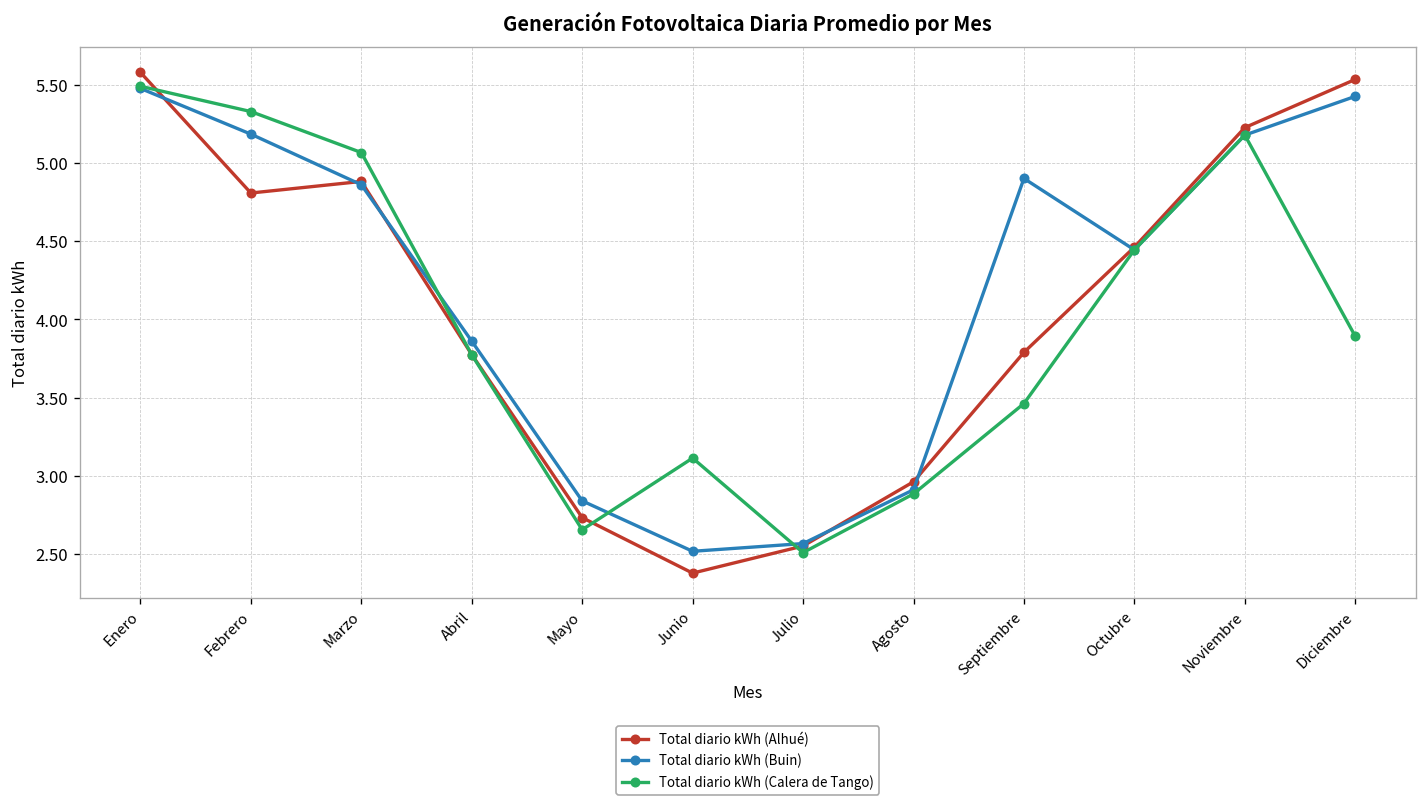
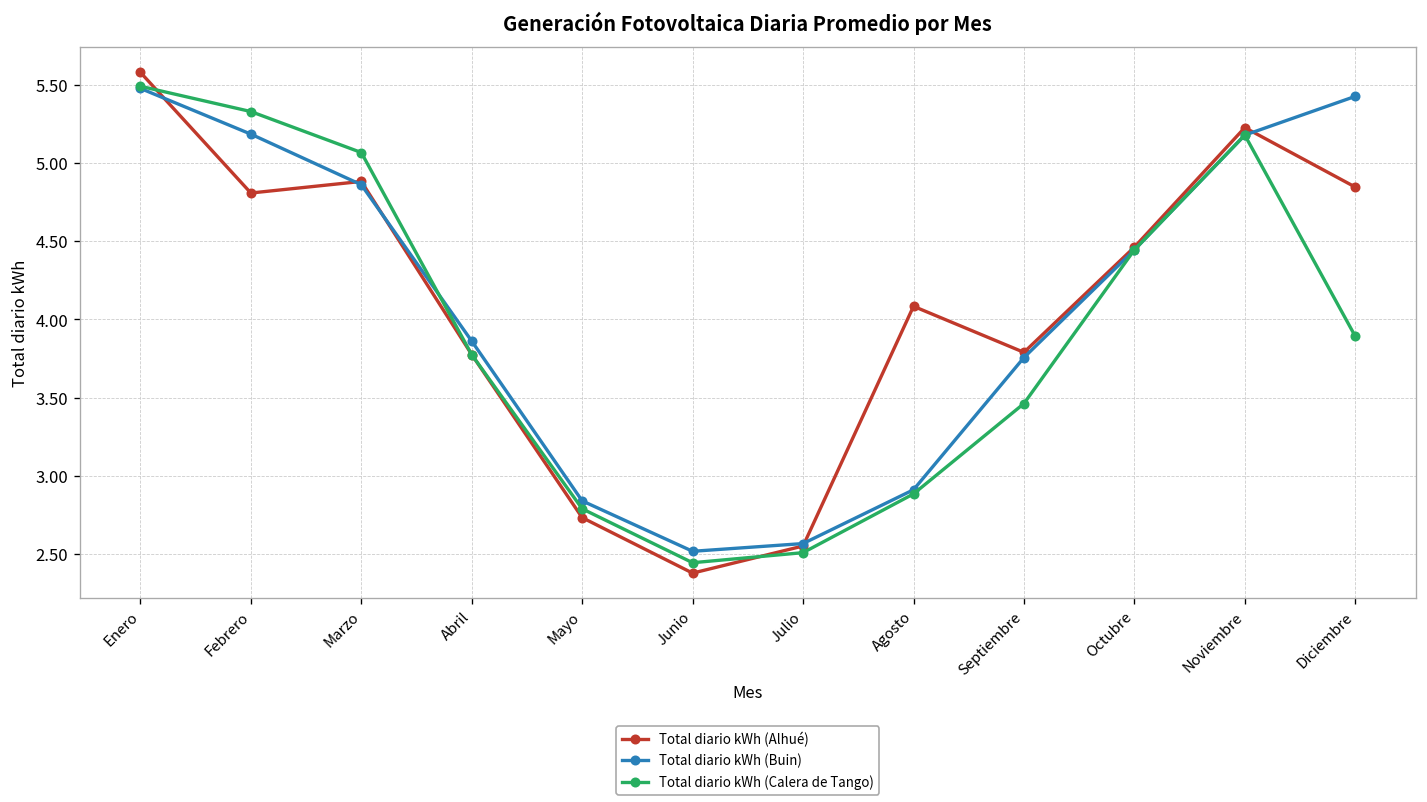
  {
    "Total diario kWh (Alhué)": {
      "Enero": 5.58,
      "Febrero": 4.81,
      "Marzo": 4.88,
      "Mayo": 2.73,
      "Junio": 2.38,
-     "Agosto": 2.96,
+     "Agosto": 4.08,
      "Septiembre": 3.79,
      "Noviembre": 5.23,
-     "Diciembre": 5.53
+     "Diciembre": 4.85
    },
    "Total diario kWh (Buin)": {
      "Febrero": 5.18,
      "Marzo": 4.86,
      "Abril": 3.86,
      "Mayo": 2.84,
      "Junio": 2.52,
      "Agosto": 2.91,
-     "Septiembre": 4.90,
+     "Septiembre": 3.76,
      "Diciembre": 5.43
    },
    "Total diario kWh (Calera de Tango)": {
      "Febrero": 5.33,
      "Marzo": 5.07,
-     "Mayo": 2.65,
-     "Junio": 3.11,
+     "Mayo": 2.79,
+     "Junio": 2.44,
      "Julio": 2.51,
      "Agosto": 2.88,
      "Septiembre": 3.46,
      "Diciembre": 3.89
    }
  }
